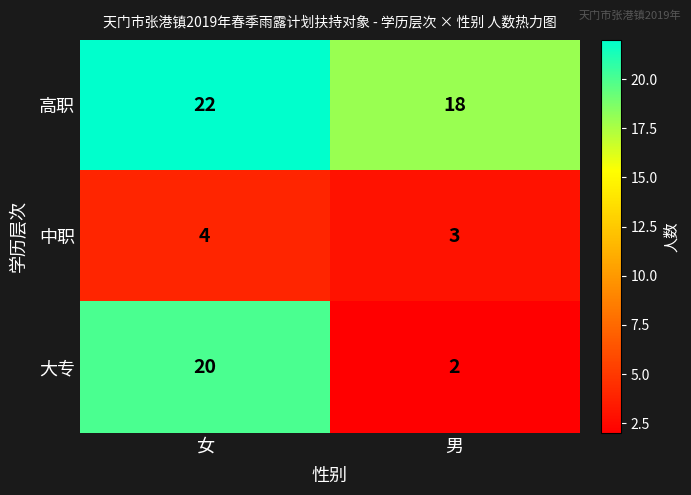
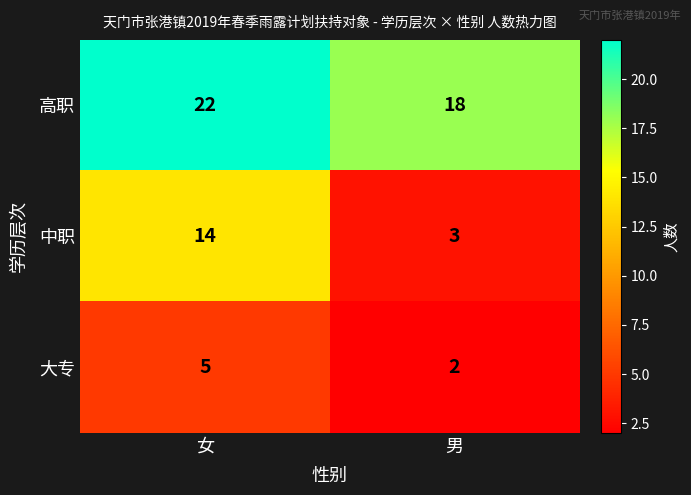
  {
    "高职": {
      "女": 22,
      "男": 18
    },
    "中职": {
-     "女": 4,
+     "女": 14,
      "男": 3
    },
    "大专": {
-     "女": 20,
+     "女": 5,
      "男": 2
    }
  }
